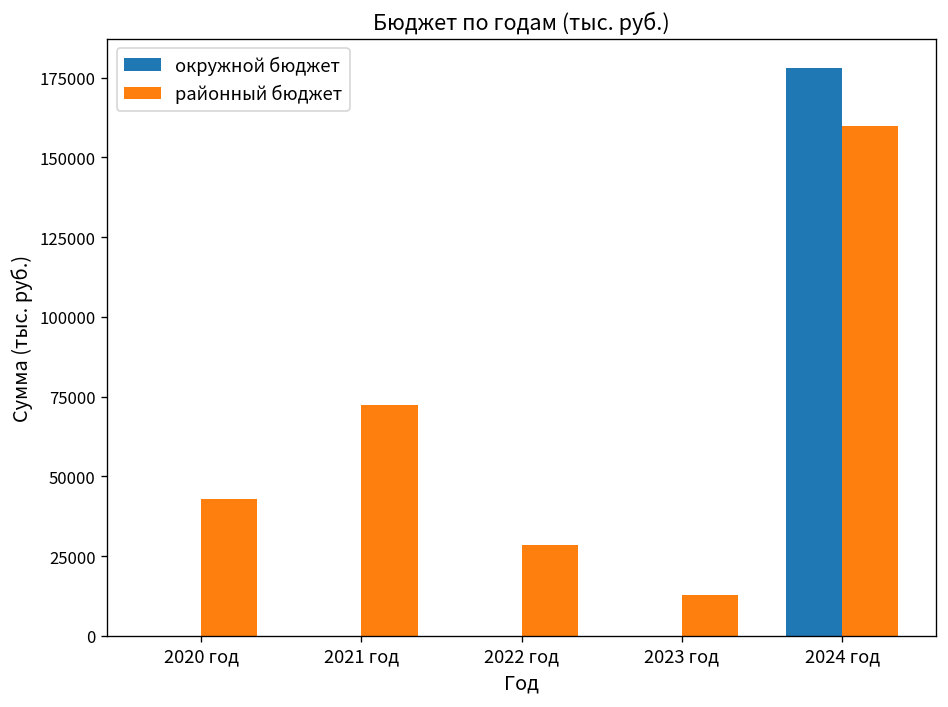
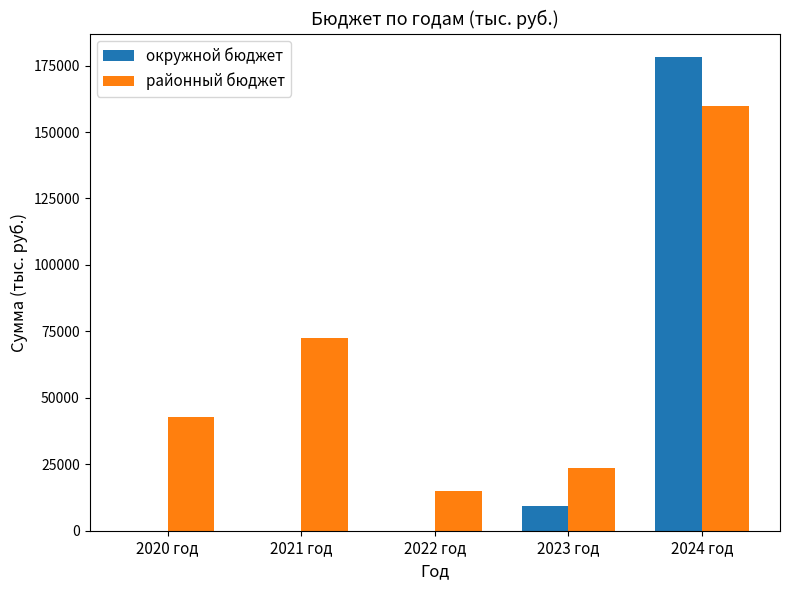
  {
    "окружной бюджет": {
      "2020 год": 0,
      "2021 год": 0,
      "2022 год": 0,
-     "2023 год": 0,
+     "2023 год": 9000,
      "2024 год": 178000
    },
    "районный бюджет": {
      "2020 год": 43000,
      "2021 год": 72000,
-     "2022 год": 28000,
-     "2023 год": 13000,
+     "2022 год": 15000,
+     "2023 год": 24000,
      "2024 год": 160000
    }
  }
